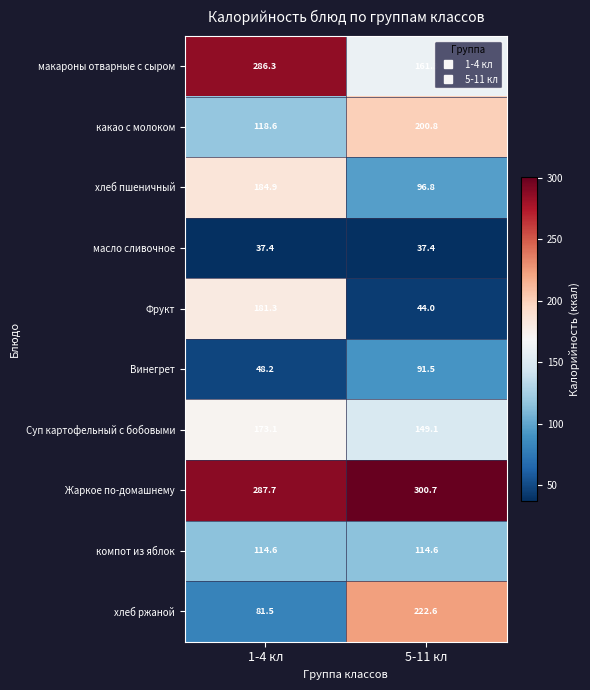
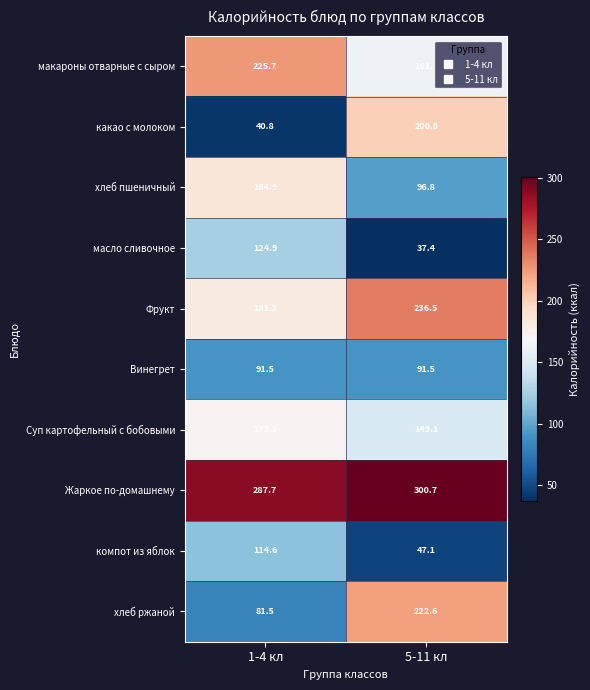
  {
    "макароны отварные с сыром": {
-     "1-4 кл": 286.3
+     "1-4 кл": 225.7
    },
    "какао с молоком": {
-     "1-4 кл": 118.6,
+     "1-4 кл": 40.8,
      "5-11 кл": 200.8
    },
    "хлеб пшеничный": {
      "5-11 кл": 96.8
    },
    "масло сливочное": {
-     "1-4 кл": 37.4,
+     "1-4 кл": 124.9,
      "5-11 кл": 37.4
    },
    "Фрукт": {
-     "5-11 кл": 44.0
+     "5-11 кл": 236.5
    },
    "Винегрет": {
-     "1-4 кл": 48.2,
+     "1-4 кл": 91.5,
      "5-11 кл": 91.5
    },
    "Жаркое по-домашнему": {
      "1-4 кл": 287.7,
      "5-11 кл": 300.7
    },
    "компот из яблок": {
      "1-4 кл": 114.6,
-     "5-11 кл": 114.6
+     "5-11 кл": 47.1
    },
    "хлеб ржаной": {
      "1-4 кл": 81.5,
      "5-11 кл": 222.6
    }
  }
